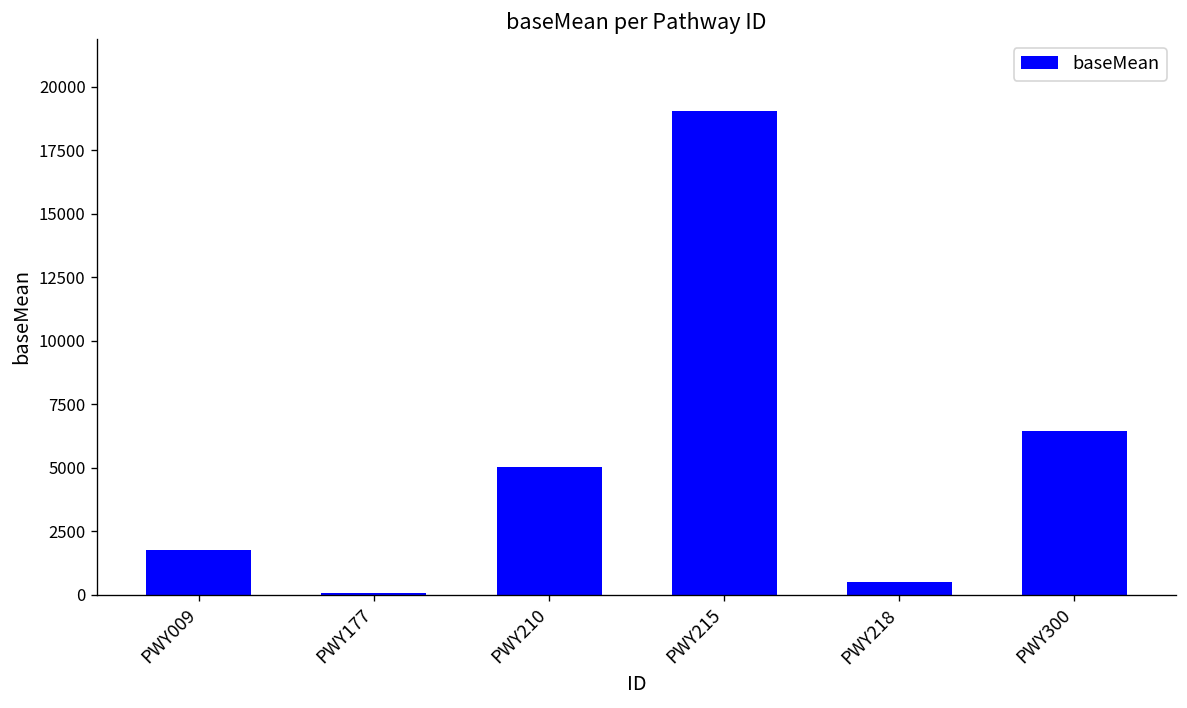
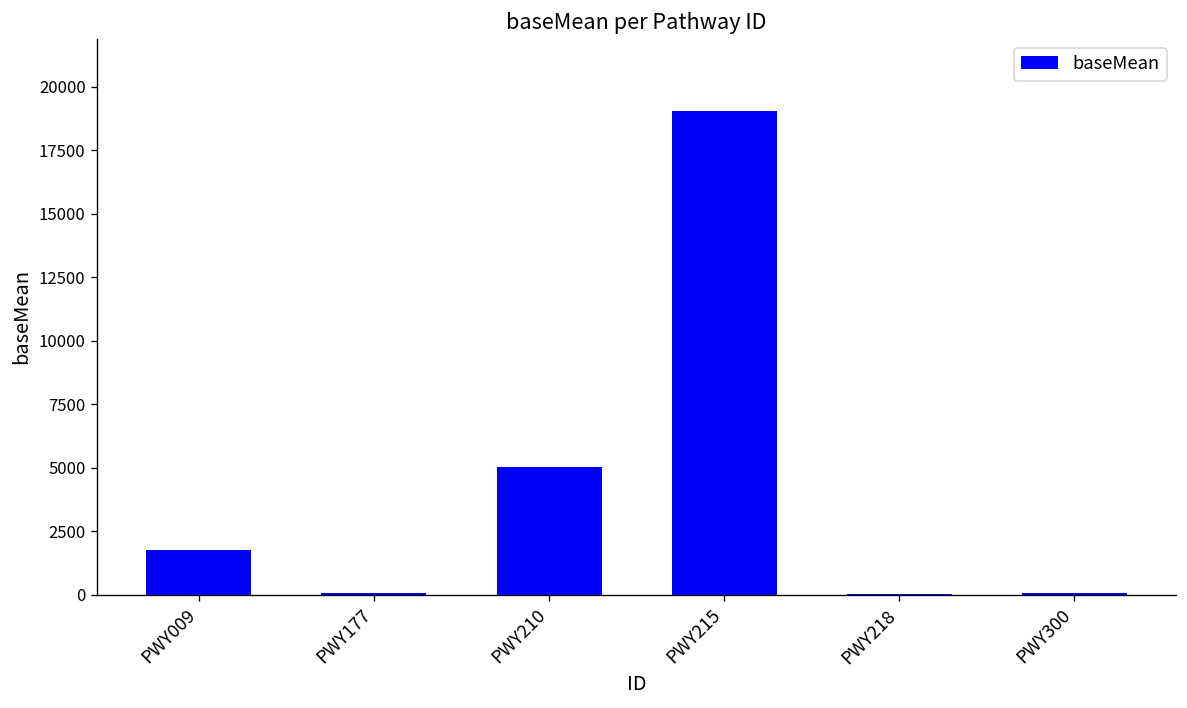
  {
    "PWY009": 1800,
    "PWY210": 5000,
    "PWY215": 19000,
-   "PWY218": 500,
-   "PWY300": 6400
+   "PWY218": 0,
+   "PWY300": 100
  }
